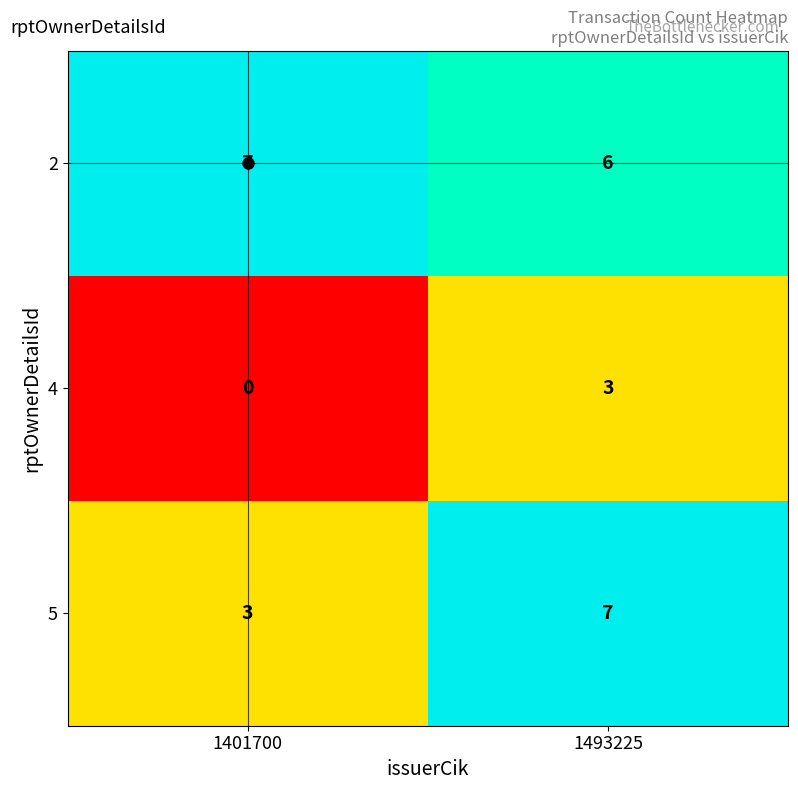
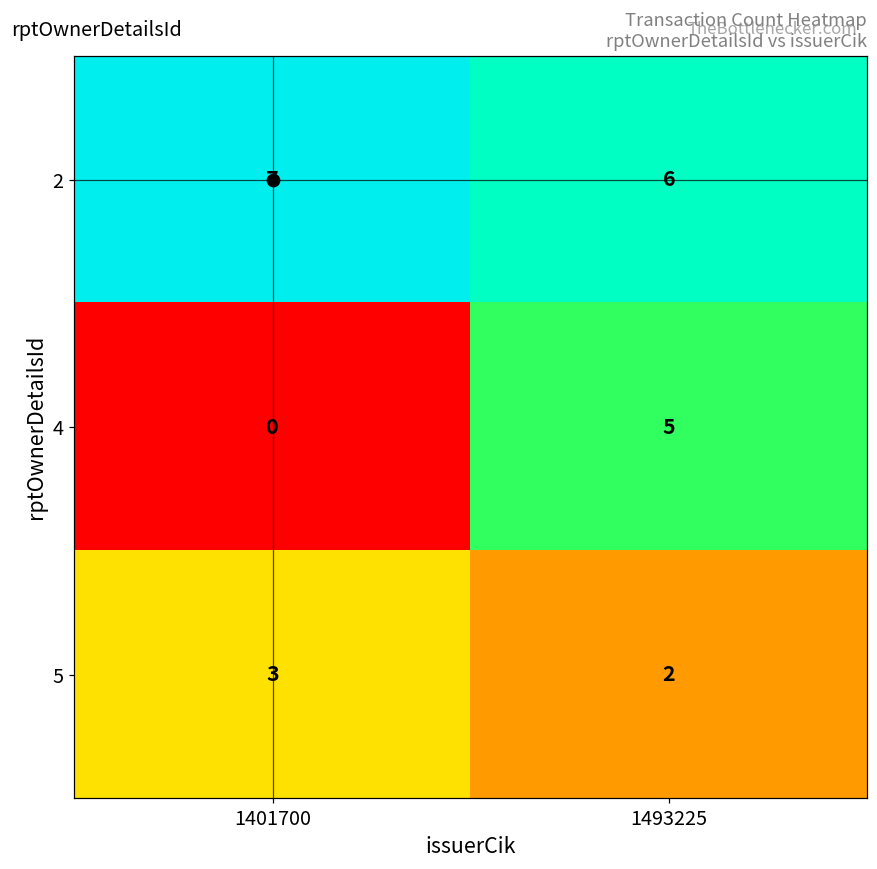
  {
    "2": {
      "1493225": 6
    },
    "4": {
      "1401700": 0,
-     "1493225": 3
+     "1493225": 5
    },
    "5": {
      "1401700": 3,
-     "1493225": 7
+     "1493225": 2
    }
  }
